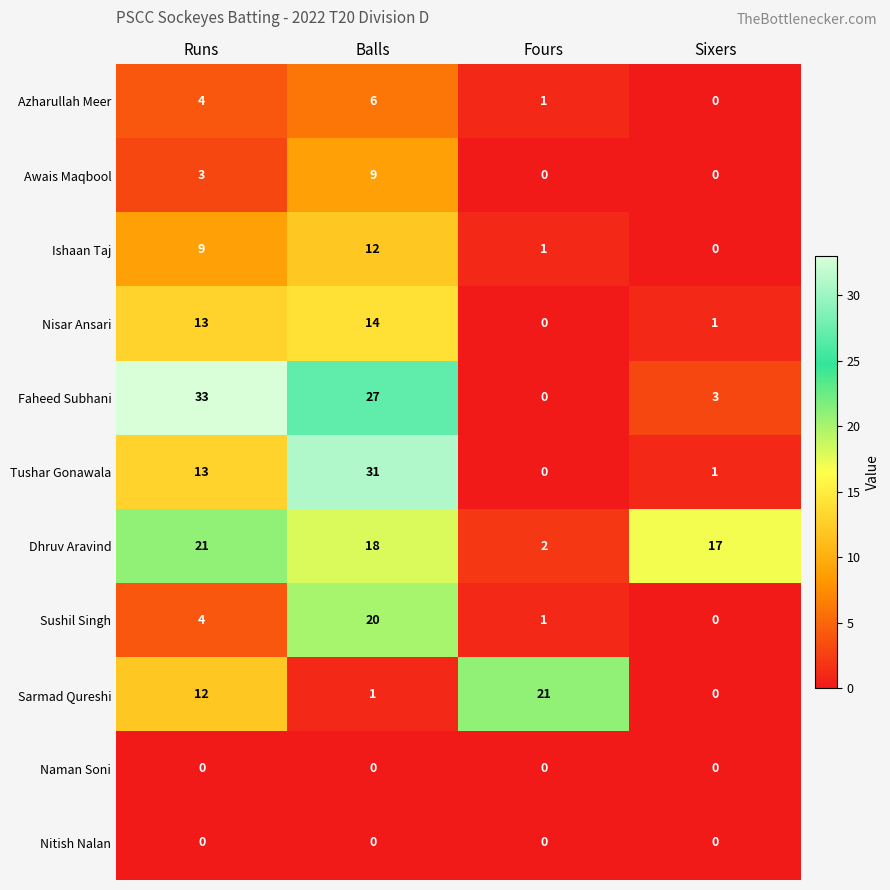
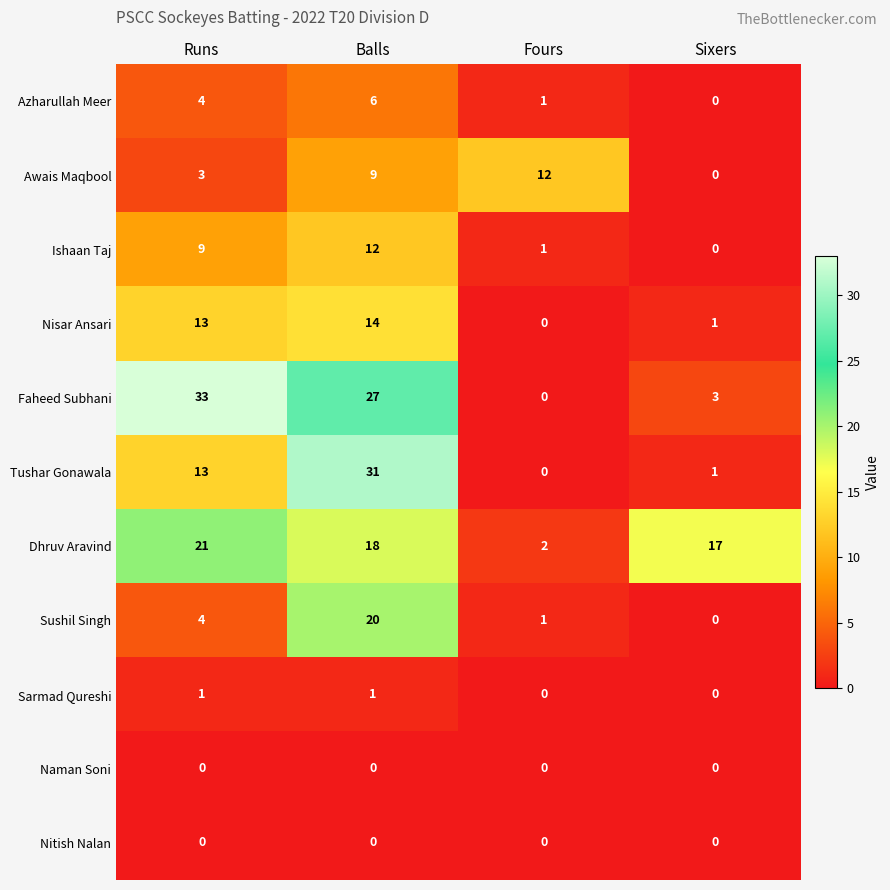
  {
    "Azharullah Meer": {
      "Runs": 4,
      "Balls": 6,
      "Fours": 1,
      "Sixers": 0
    },
    "Awais Maqbool": {
      "Runs": 3,
      "Balls": 9,
-     "Fours": 0,
+     "Fours": 12,
      "Sixers": 0
    },
    "Ishaan Taj": {
      "Runs": 9,
      "Balls": 12,
      "Fours": 1,
      "Sixers": 0
    },
    "Nisar Ansari": {
      "Runs": 13,
      "Balls": 14,
      "Fours": 0,
      "Sixers": 1
    },
    "Faheed Subhani": {
      "Runs": 33,
      "Balls": 27,
      "Fours": 0,
      "Sixers": 3
    },
    "Tushar Gonawala": {
      "Runs": 13,
      "Balls": 31,
      "Fours": 0,
      "Sixers": 1
    },
    "Dhruv Aravind": {
      "Runs": 21,
      "Balls": 18,
      "Fours": 2,
      "Sixers": 17
    },
    "Sushil Singh": {
      "Runs": 4,
      "Balls": 20,
      "Fours": 1,
      "Sixers": 0
    },
    "Sarmad Qureshi": {
-     "Runs": 12,
+     "Runs": 1,
      "Balls": 1,
-     "Fours": 21,
+     "Fours": 0,
      "Sixers": 0
    },
    "Naman Soni": {
      "Runs": 0,
      "Balls": 0,
      "Fours": 0,
      "Sixers": 0
    },
    "Nitish Nalan": {
      "Runs": 0,
      "Balls": 0,
      "Fours": 0,
      "Sixers": 0
    }
  }
